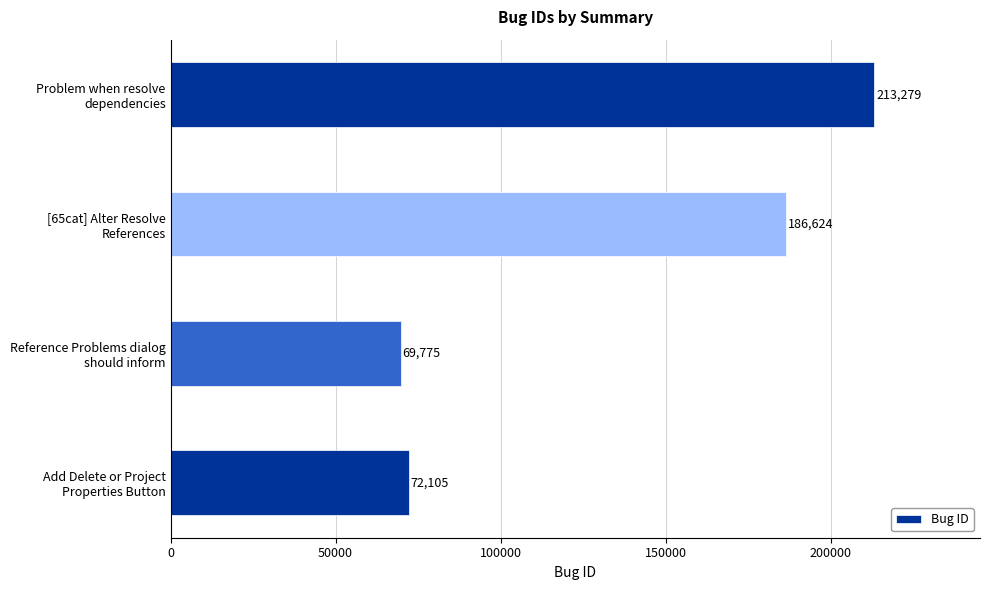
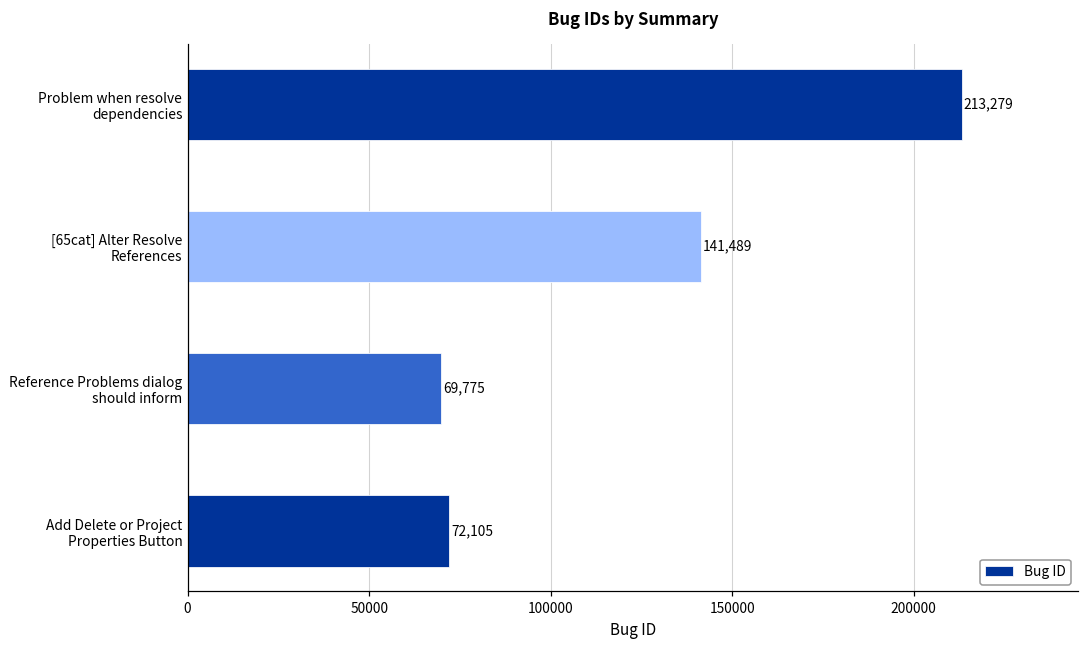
  {
    "Problem when resolve dependencies": "213,279",
-   "[65cat] Alter Resolve References": "186,624",
+   "[65cat] Alter Resolve References": "141,489",
    "Reference Problems dialog should inform": "69,775",
    "Add Delete or Project Properties Button": "72,105"
  }
